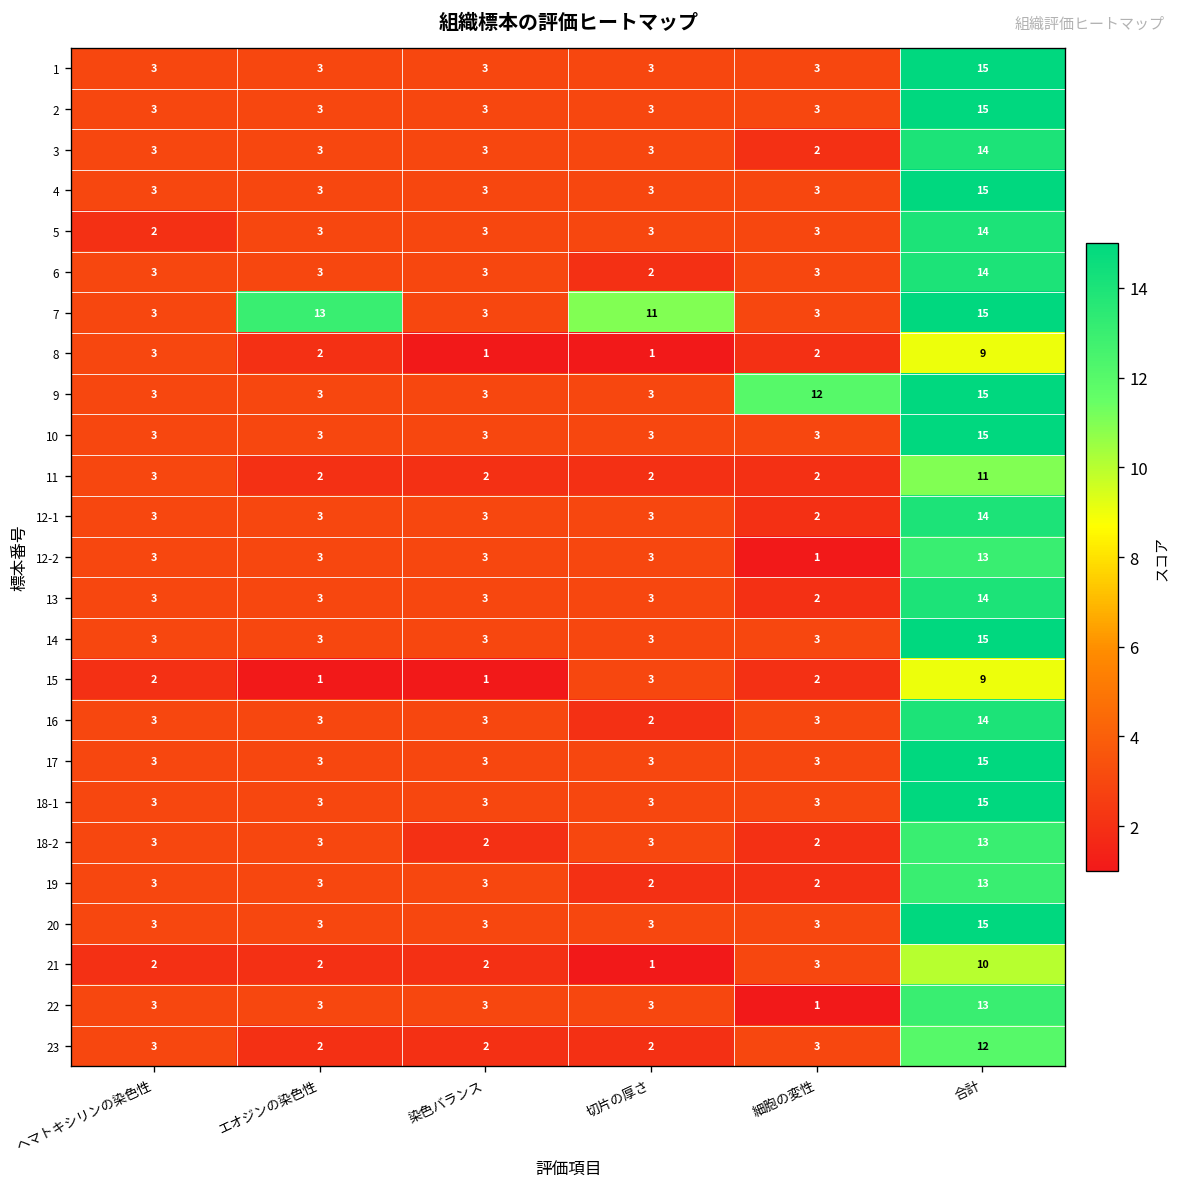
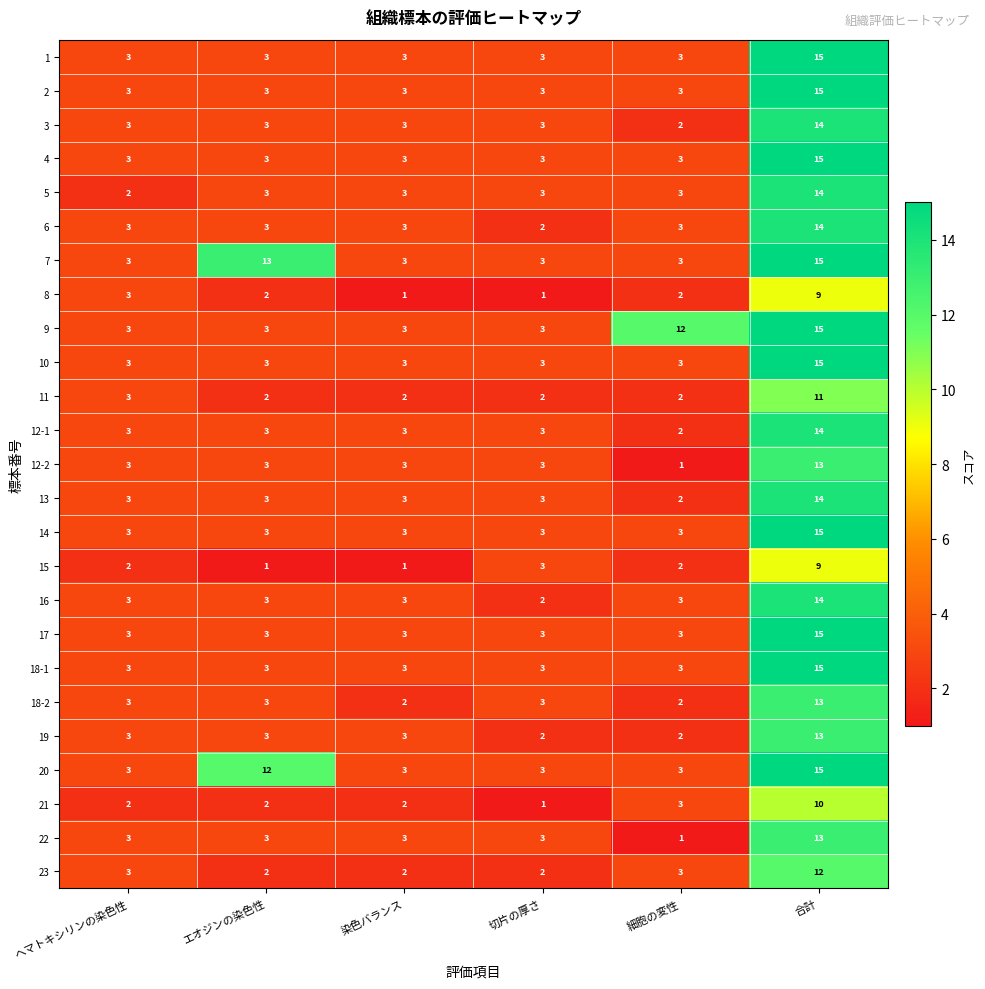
  {
    "1": {
      "ヘマトキシリンの染色性": 3,
      "エオジンの染色性": 3,
      "染色バランス": 3,
      "切片の厚さ": 3,
      "細胞の変性": 3,
      "合計": 15
    },
    "2": {
      "ヘマトキシリンの染色性": 3,
      "エオジンの染色性": 3,
      "染色バランス": 3,
      "切片の厚さ": 3,
      "細胞の変性": 3,
      "合計": 15
    },
    "3": {
      "ヘマトキシリンの染色性": 3,
      "エオジンの染色性": 3,
      "染色バランス": 3,
      "切片の厚さ": 3,
      "細胞の変性": 2,
      "合計": 14
    },
    "4": {
      "ヘマトキシリンの染色性": 3,
      "エオジンの染色性": 3,
      "染色バランス": 3,
      "切片の厚さ": 3,
      "細胞の変性": 3,
      "合計": 15
    },
    "5": {
      "ヘマトキシリンの染色性": 2,
      "エオジンの染色性": 3,
      "染色バランス": 3,
      "切片の厚さ": 3,
      "細胞の変性": 3,
      "合計": 14
    },
    "6": {
      "ヘマトキシリンの染色性": 3,
      "エオジンの染色性": 3,
      "染色バランス": 3,
      "切片の厚さ": 2,
      "細胞の変性": 3,
      "合計": 14
    },
    "7": {
      "ヘマトキシリンの染色性": 3,
      "エオジンの染色性": 13,
      "染色バランス": 3,
-     "切片の厚さ": 11,
+     "切片の厚さ": 3,
      "細胞の変性": 3,
      "合計": 15
    },
    "8": {
      "ヘマトキシリンの染色性": 3,
      "エオジンの染色性": 2,
      "染色バランス": 1,
      "切片の厚さ": 1,
      "細胞の変性": 2,
      "合計": 9
    },
    "9": {
      "ヘマトキシリンの染色性": 3,
      "エオジンの染色性": 3,
      "染色バランス": 3,
      "切片の厚さ": 3,
      "細胞の変性": 12,
      "合計": 15
    },
    "10": {
      "ヘマトキシリンの染色性": 3,
      "エオジンの染色性": 3,
      "染色バランス": 3,
      "切片の厚さ": 3,
      "細胞の変性": 3,
      "合計": 15
    },
    "11": {
      "ヘマトキシリンの染色性": 3,
      "エオジンの染色性": 2,
      "染色バランス": 2,
      "切片の厚さ": 2,
      "細胞の変性": 2,
      "合計": 11
    },
    "12-1": {
      "ヘマトキシリンの染色性": 3,
      "エオジンの染色性": 3,
      "染色バランス": 3,
      "切片の厚さ": 3,
      "細胞の変性": 2,
      "合計": 14
    },
    "12-2": {
      "ヘマトキシリンの染色性": 3,
      "エオジンの染色性": 3,
      "染色バランス": 3,
      "切片の厚さ": 3,
      "細胞の変性": 1,
      "合計": 13
    },
    "13": {
      "ヘマトキシリンの染色性": 3,
      "エオジンの染色性": 3,
      "染色バランス": 3,
      "切片の厚さ": 3,
      "細胞の変性": 2,
      "合計": 14
    },
    "14": {
      "ヘマトキシリンの染色性": 3,
      "エオジンの染色性": 3,
      "染色バランス": 3,
      "切片の厚さ": 3,
      "細胞の変性": 3,
      "合計": 15
    },
    "15": {
      "ヘマトキシリンの染色性": 2,
      "エオジンの染色性": 1,
      "染色バランス": 1,
      "切片の厚さ": 3,
      "細胞の変性": 2,
      "合計": 9
    },
    "16": {
      "ヘマトキシリンの染色性": 3,
      "エオジンの染色性": 3,
      "染色バランス": 3,
      "切片の厚さ": 2,
      "細胞の変性": 3,
      "合計": 14
    },
    "17": {
      "ヘマトキシリンの染色性": 3,
      "エオジンの染色性": 3,
      "染色バランス": 3,
      "切片の厚さ": 3,
      "細胞の変性": 3,
      "合計": 15
    },
    "18-1": {
      "ヘマトキシリンの染色性": 3,
      "エオジンの染色性": 3,
      "染色バランス": 3,
      "切片の厚さ": 3,
      "細胞の変性": 3,
      "合計": 15
    },
    "18-2": {
      "ヘマトキシリンの染色性": 3,
      "エオジンの染色性": 3,
      "染色バランス": 2,
      "切片の厚さ": 3,
      "細胞の変性": 2,
      "合計": 13
    },
    "19": {
      "ヘマトキシリンの染色性": 3,
      "エオジンの染色性": 3,
      "染色バランス": 3,
      "切片の厚さ": 2,
      "細胞の変性": 2,
      "合計": 13
    },
    "20": {
      "ヘマトキシリンの染色性": 3,
-     "エオジンの染色性": 3,
+     "エオジンの染色性": 12,
      "染色バランス": 3,
      "切片の厚さ": 3,
      "細胞の変性": 3,
      "合計": 15
    },
    "21": {
      "ヘマトキシリンの染色性": 2,
      "エオジンの染色性": 2,
      "染色バランス": 2,
      "切片の厚さ": 1,
      "細胞の変性": 3,
      "合計": 10
    },
    "22": {
      "ヘマトキシリンの染色性": 3,
      "エオジンの染色性": 3,
      "染色バランス": 3,
      "切片の厚さ": 3,
      "細胞の変性": 1,
      "合計": 13
    },
    "23": {
      "ヘマトキシリンの染色性": 3,
      "エオジンの染色性": 2,
      "染色バランス": 2,
      "切片の厚さ": 2,
      "細胞の変性": 3,
      "合計": 12
    }
  }
